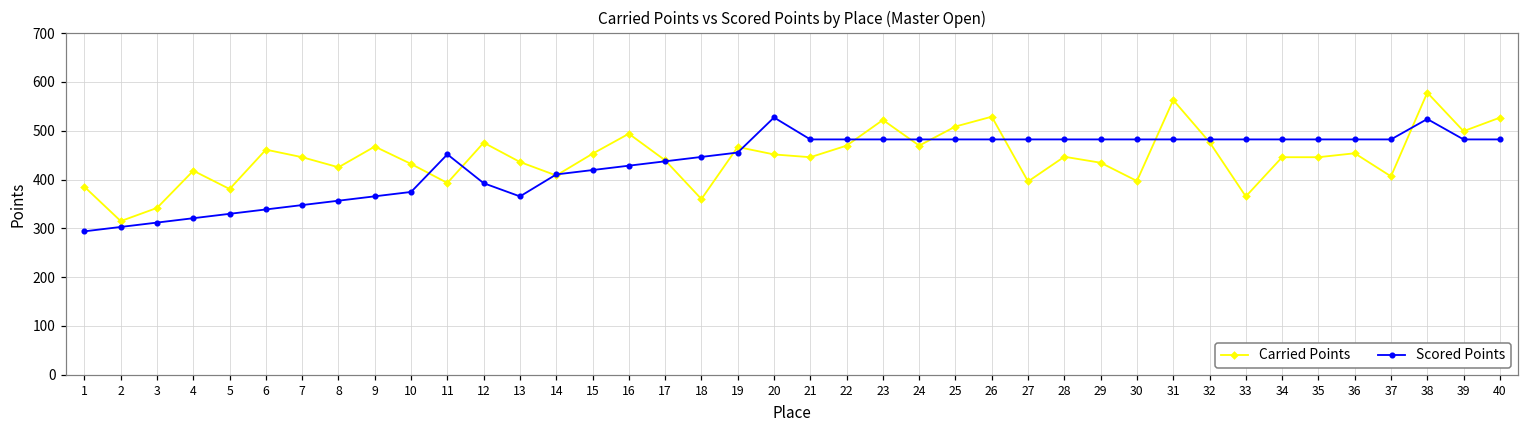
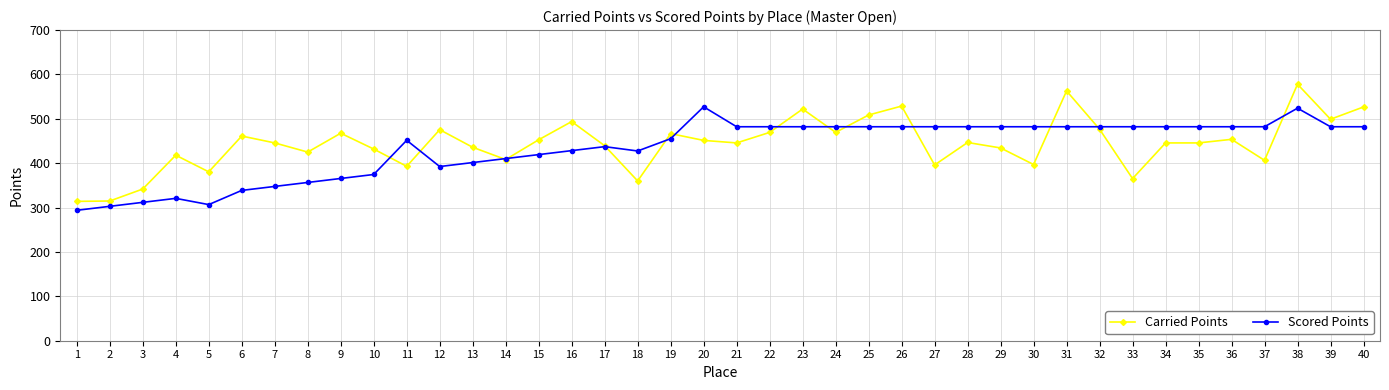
  {
    "Carried Points": {
-     "1": 390,
+     "1": 310,
      "2": 310,
      "3": 340,
      "4": 420,
      "5": 380,
      "6": 460,
      "7": 450,
      "8": 430,
      "9": 470,
      "10": 430,
      "11": 390,
      "12": 480,
      "13": 440,
      "15": 450,
      "16": 490,
      "18": 360,
      "19": 470,
      "20": 450,
      "21": 450,
      "22": 470,
      "23": 520,
      "24": 470,
      "25": 510,
      "26": 530,
      "27": 400,
      "28": 450,
      "29": 430,
      "30": 400,
      "31": 560,
      "33": 370,
      "34": 450,
      "35": 450,
      "36": 450,
      "37": 410,
      "38": 580,
      "39": 500,
      "40": 530
    },
    "Scored Points": {
      "1": 290,
      "2": 300,
      "3": 310,
      "4": 320,
-     "5": 330,
+     "5": 310,
      "6": 340,
      "7": 350,
      "8": 360,
      "9": 370,
      "10": 370,
      "11": 450,
      "12": 390,
-     "13": 370,
+     "13": 400,
      "15": 420,
      "16": 430,
-     "18": 450,
+     "18": 430,
      "19": 460,
      "20": 530,
      "21": 480,
      "22": 480,
      "23": 480,
      "24": 480,
      "25": 480,
      "26": 480,
      "27": 480,
      "28": 480,
      "29": 480,
      "30": 480,
      "31": 480,
      "33": 480,
      "34": 480,
      "35": 480,
      "36": 480,
      "37": 480,
      "38": 520,
      "39": 480,
      "40": 480
    }
  }
